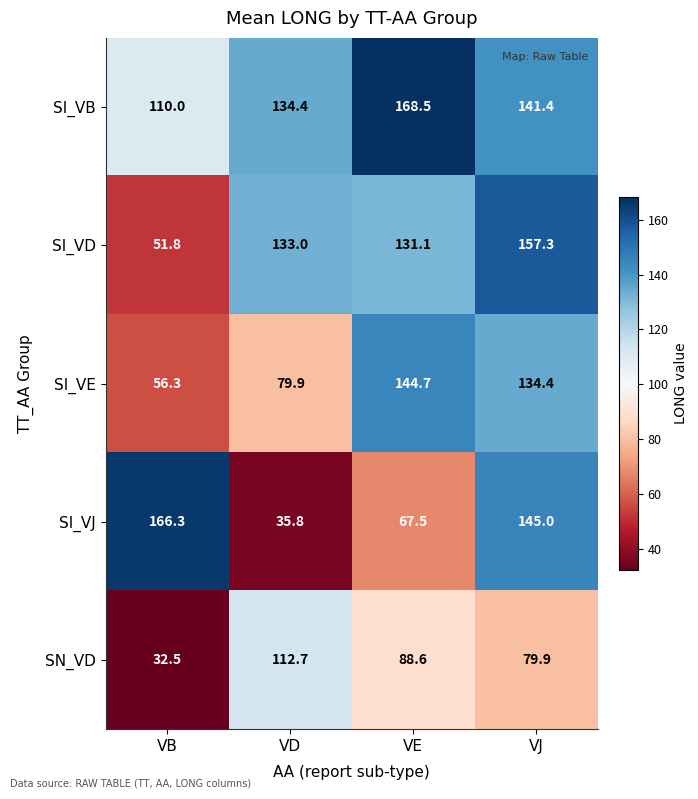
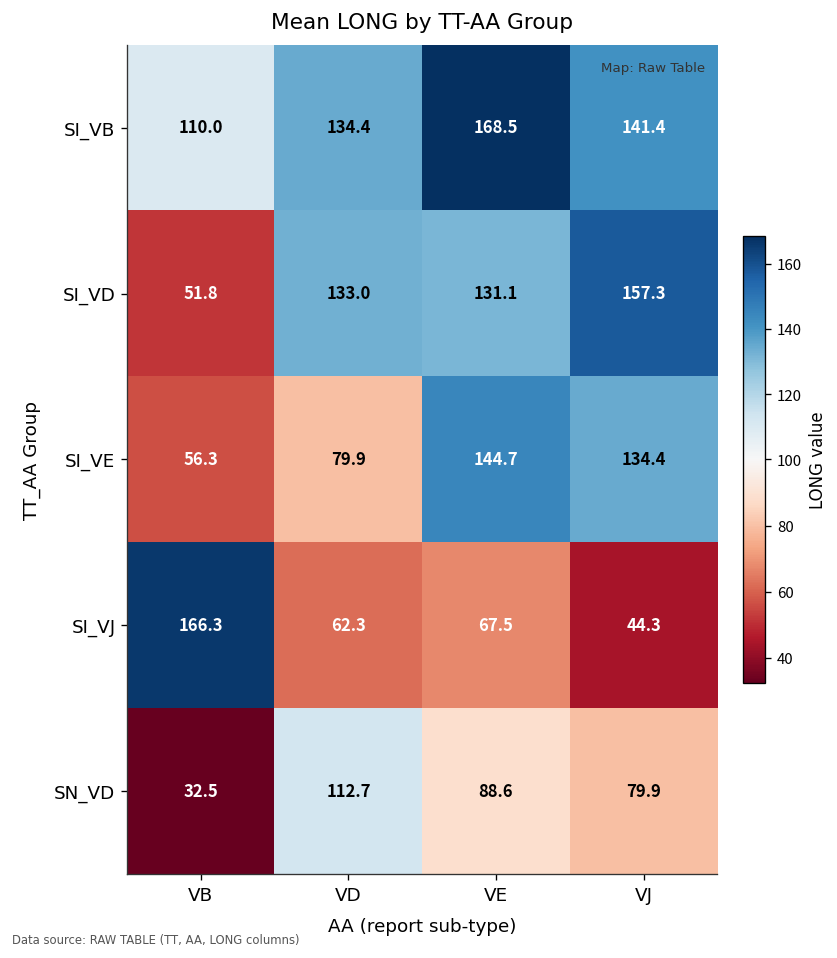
  {
    "SI_VB": {
      "VB": 110.0,
      "VD": 134.4,
      "VE": 168.5
    },
    "SI_VD": {
      "VB": 51.8,
      "VD": 133.0,
      "VE": 131.1,
      "VJ": 157.3
    },
    "SI_VE": {
      "VB": 56.3,
      "VD": 79.9,
      "VE": 144.7,
      "VJ": 134.4
    },
    "SI_VJ": {
      "VB": 166.3,
-     "VD": 35.8,
+     "VD": 62.3,
      "VE": 67.5,
-     "VJ": 145.0
+     "VJ": 44.3
    },
    "SN_VD": {
      "VB": 32.5,
      "VD": 112.7,
      "VE": 88.6,
      "VJ": 79.9
    }
  }
